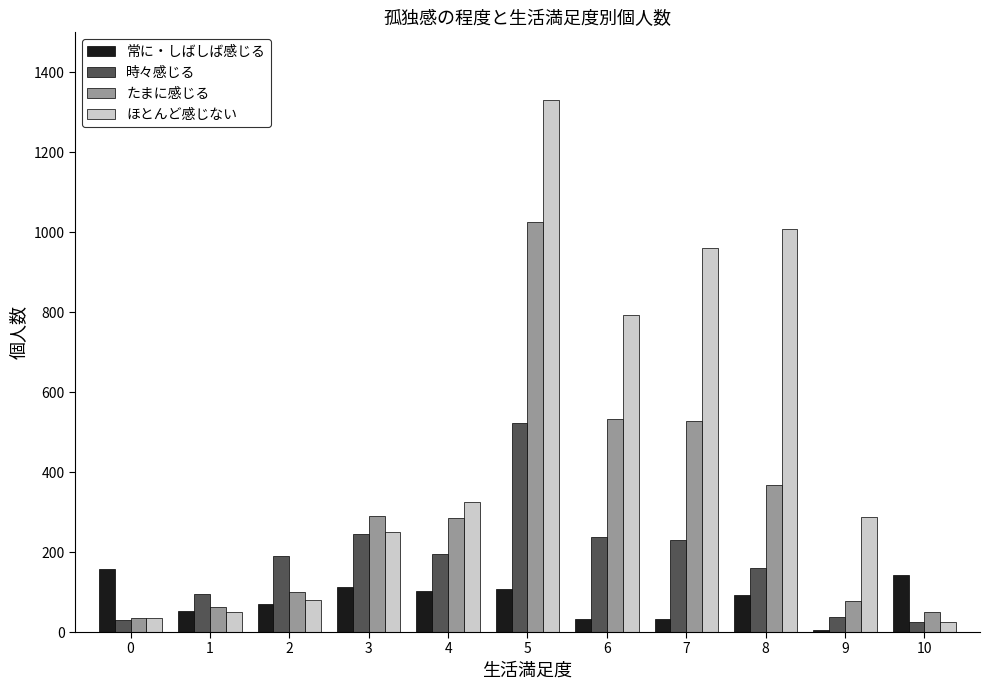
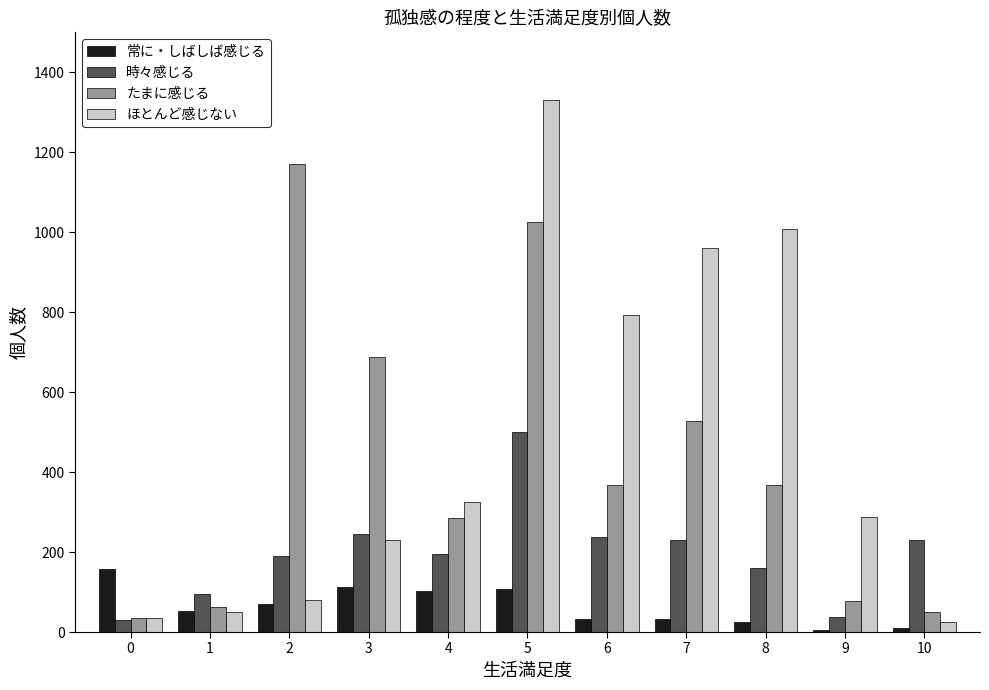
  {
    "常に・しばしば感じる": {
      "0": 160,
      "1": 50,
      "2": 70,
      "3": 110,
      "4": 100,
      "5": 110,
      "6": 30,
      "7": 30,
-     "8": 90,
-     "10": 140
+     "8": 30,
+     "10": 10
    },
    "時々感じる": {
      "0": 30,
      "1": 100,
      "2": 190,
      "3": 250,
      "4": 200,
-     "5": 520,
+     "5": 500,
      "6": 240,
      "7": 230,
      "8": 160,
      "9": 40,
-     "10": 20
+     "10": 230
    },
    "たまに感じる": {
      "0": 30,
      "1": 60,
-     "2": 100,
-     "3": 290,
+     "2": 1170,
+     "3": 690,
      "4": 290,
      "5": 1030,
-     "6": 530,
+     "6": 370,
      "7": 530,
      "8": 370,
      "9": 80,
      "10": 50
    },
    "ほとんど感じない": {
      "0": 30,
      "1": 50,
      "2": 80,
-     "3": 250,
+     "3": 230,
      "4": 320,
      "5": 1330,
      "6": 790,
      "7": 960,
      "8": 1010,
      "9": 290,
      "10": 30
    }
  }
